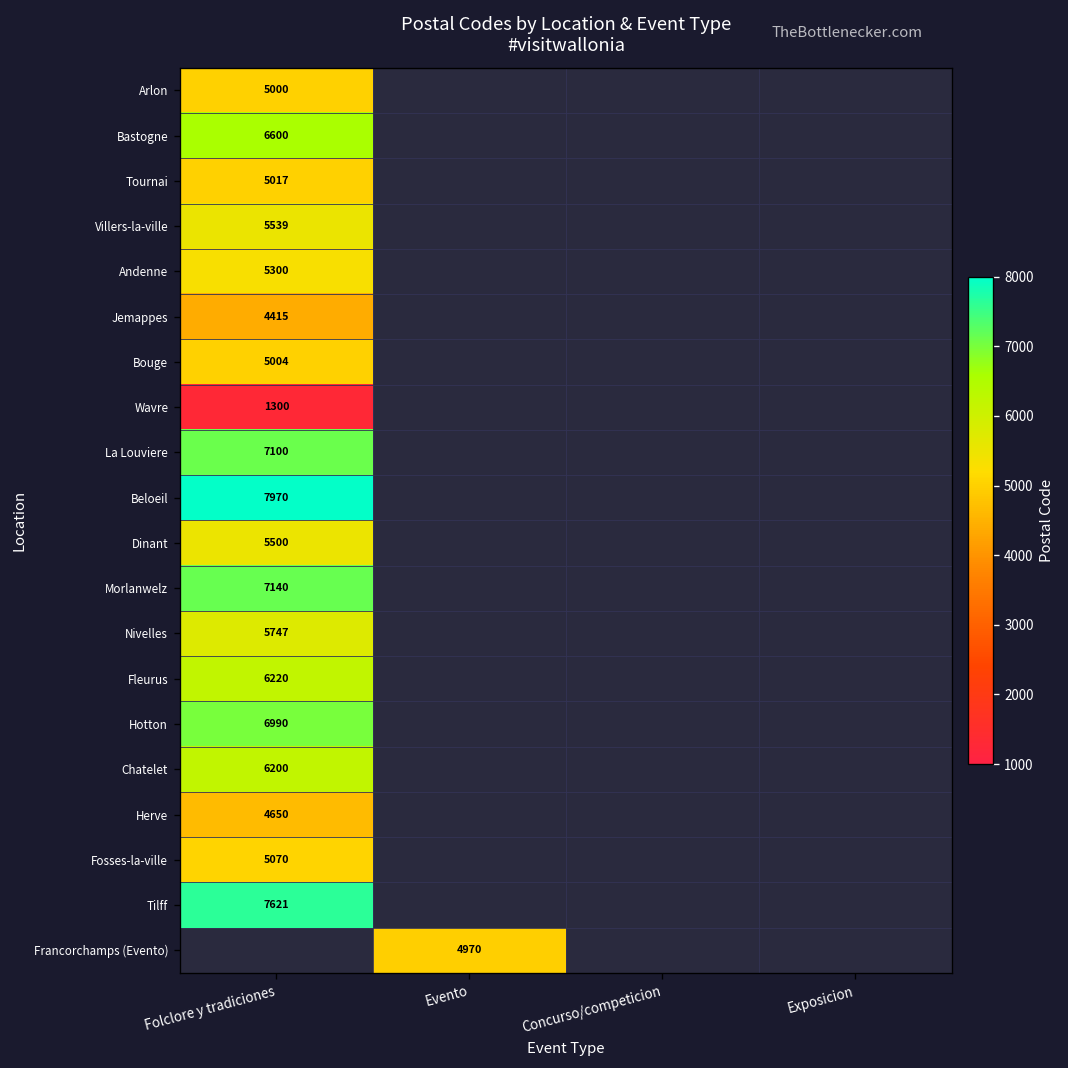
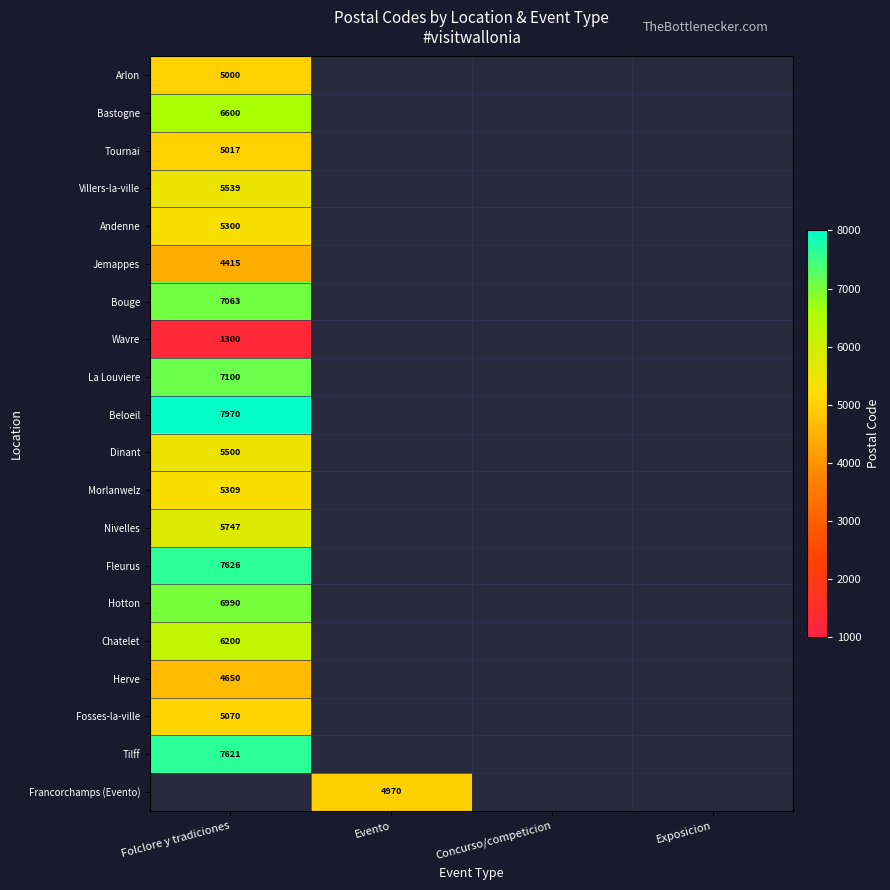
  {
    "Arlon": {
      "Folclore y tradiciones": 5000
    },
    "Bastogne": {
      "Folclore y tradiciones": 6600
    },
    "Tournai": {
      "Folclore y tradiciones": 5017
    },
    "Villers-la-ville": {
      "Folclore y tradiciones": 5539
    },
    "Andenne": {
      "Folclore y tradiciones": 5300
    },
    "Jemappes": {
      "Folclore y tradiciones": 4415
    },
    "Bouge": {
-     "Folclore y tradiciones": 5004
+     "Folclore y tradiciones": 7063
    },
    "Wavre": {
      "Folclore y tradiciones": 1300
    },
    "La Louviere": {
      "Folclore y tradiciones": 7100
    },
    "Beloeil": {
      "Folclore y tradiciones": 7970
    },
    "Dinant": {
      "Folclore y tradiciones": 5500
    },
    "Morlanwelz": {
-     "Folclore y tradiciones": 7140
+     "Folclore y tradiciones": 5309
    },
    "Nivelles": {
      "Folclore y tradiciones": 5747
    },
    "Fleurus": {
-     "Folclore y tradiciones": 6220
+     "Folclore y tradiciones": 7626
    },
    "Hotton": {
      "Folclore y tradiciones": 6990
    },
    "Chatelet": {
      "Folclore y tradiciones": 6200
    },
    "Herve": {
      "Folclore y tradiciones": 4650
    },
    "Fosses-la-ville": {
      "Folclore y tradiciones": 5070
    },
    "Tilff": {
      "Folclore y tradiciones": 7621
    },
    "Francorchamps (Evento)": {
      "Evento": 4970
    }
  }
